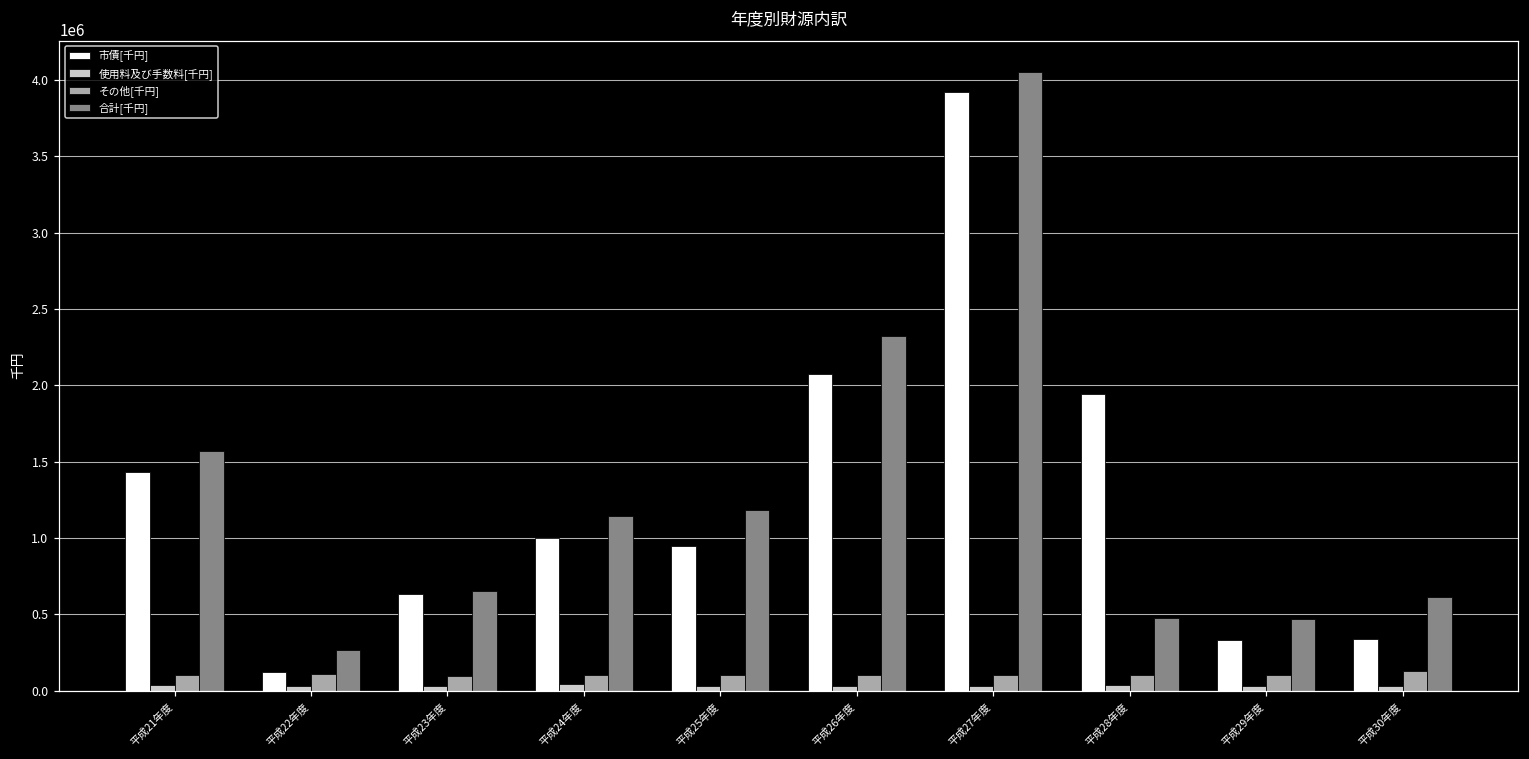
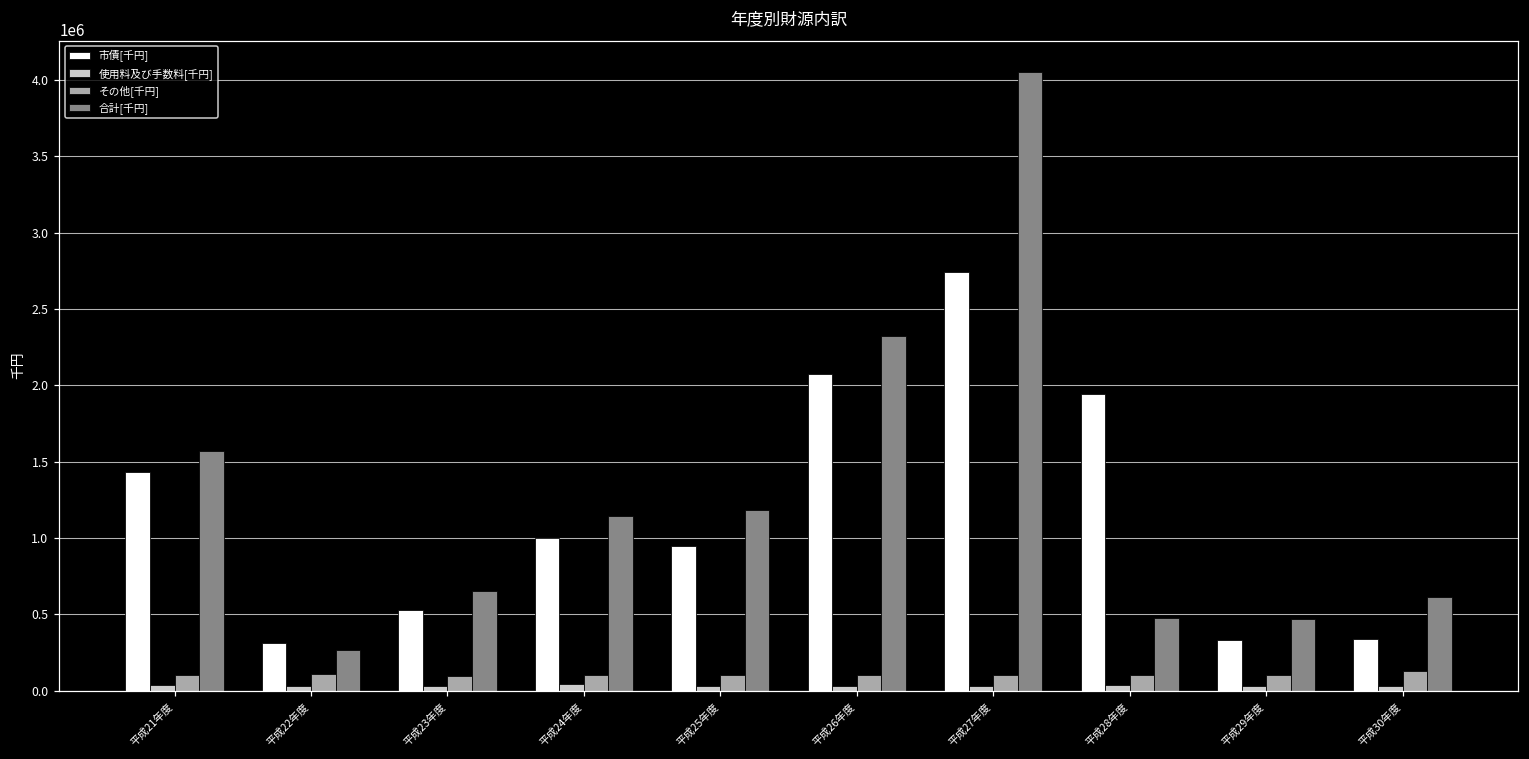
  {
    "市債[千円]": {
      "平成21年度": 1430000,
-     "平成22年度": 120000,
-     "平成23年度": 630000,
+     "平成22年度": 310000,
+     "平成23年度": 530000,
      "平成24年度": 1000000,
      "平成25年度": 950000,
      "平成26年度": 2070000,
-     "平成27年度": 3920000,
+     "平成27年度": 2740000,
      "平成28年度": 1940000,
      "平成29年度": 330000,
      "平成30年度": 340000
    }
  }
